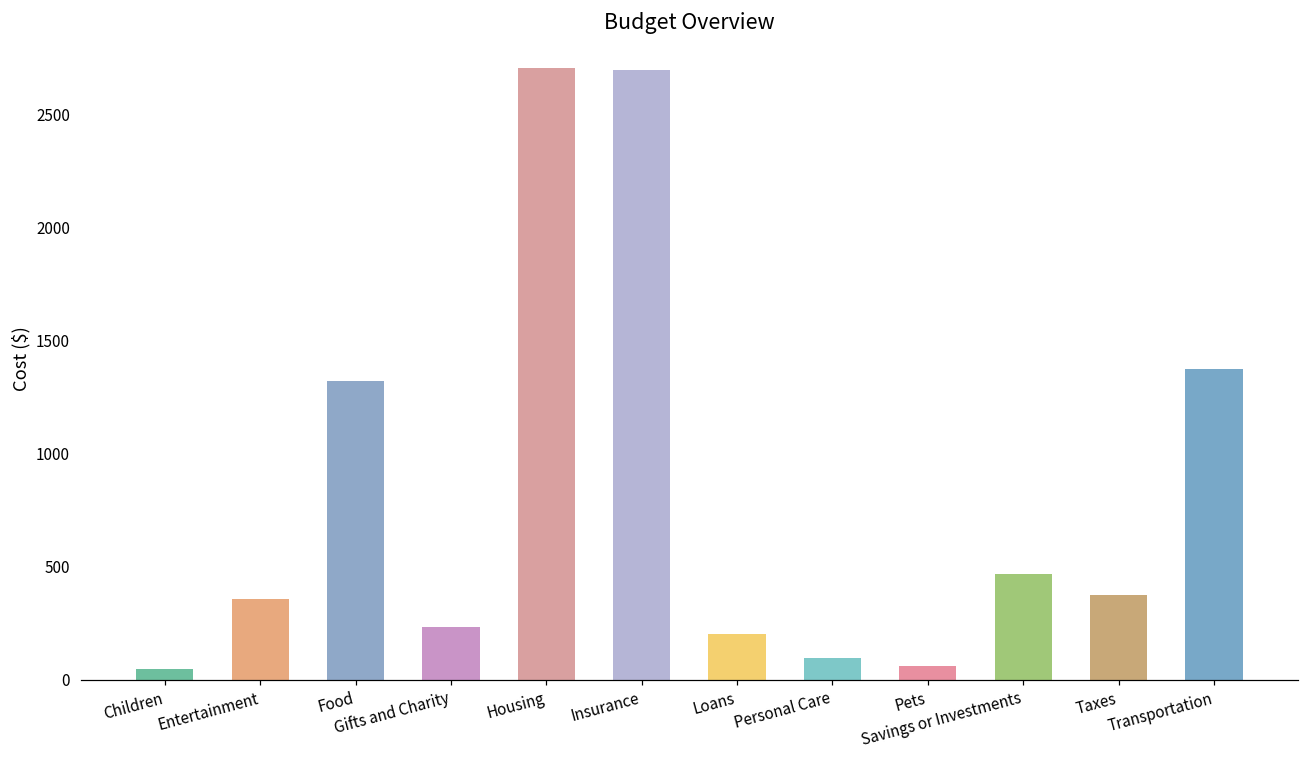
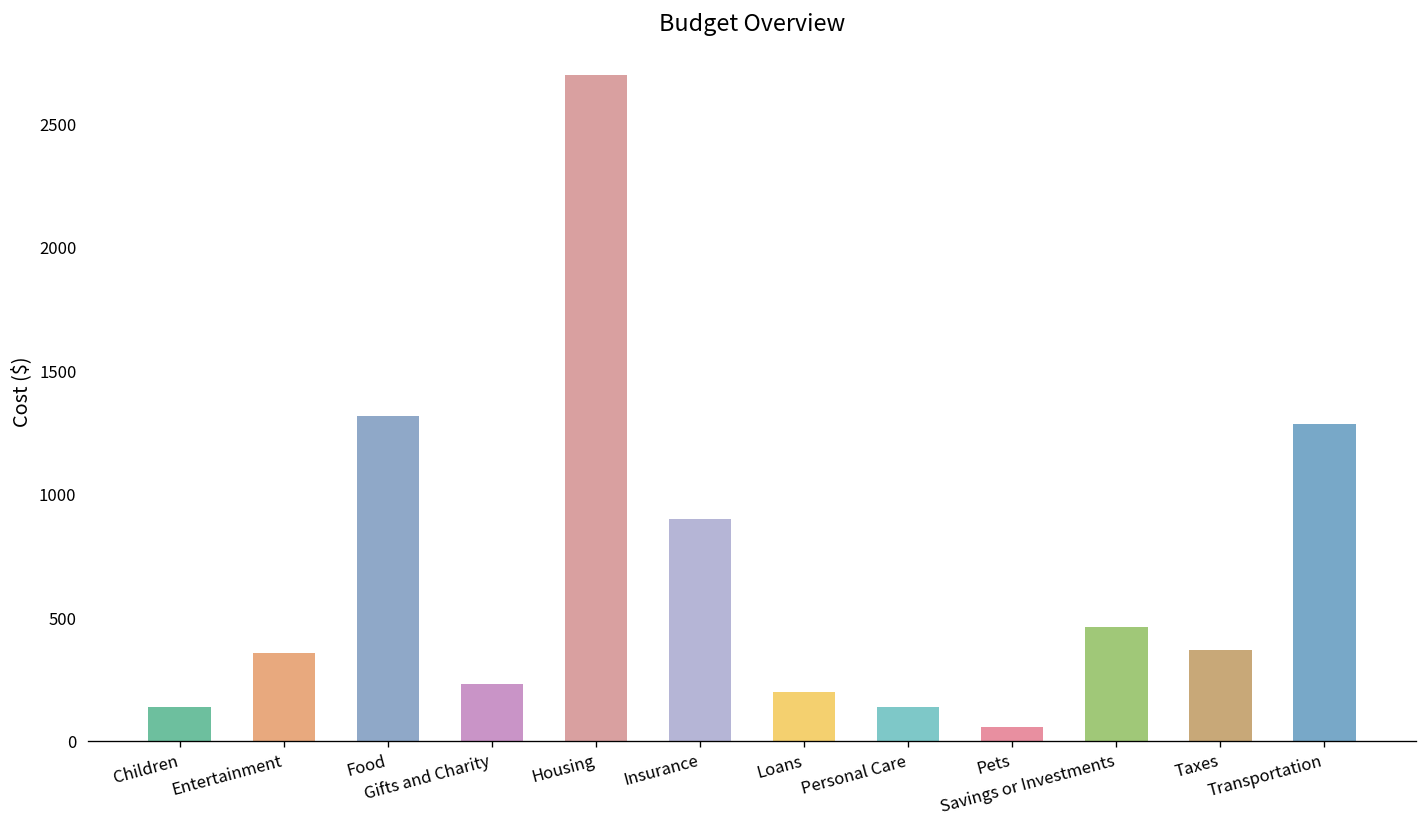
  {
-   "Children": 50,
+   "Children": 140,
    "Entertainment": 360,
    "Food": 1320,
    "Gifts and Charity": 230,
    "Housing": 2700,
-   "Insurance": 2690,
+   "Insurance": 900,
    "Loans": 200,
-   "Personal Care": 100,
+   "Personal Care": 140,
    "Pets": 60,
    "Savings or Investments": 470,
    "Taxes": 370,
-   "Transportation": 1380
+   "Transportation": 1290
  }
